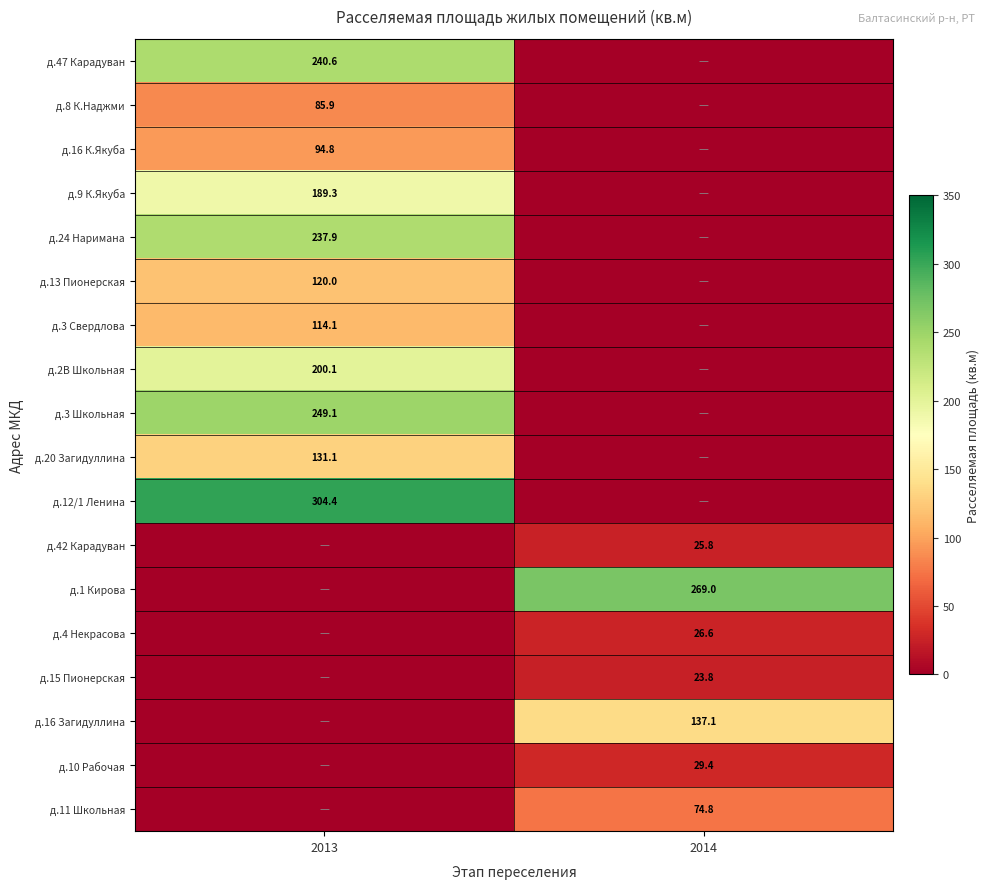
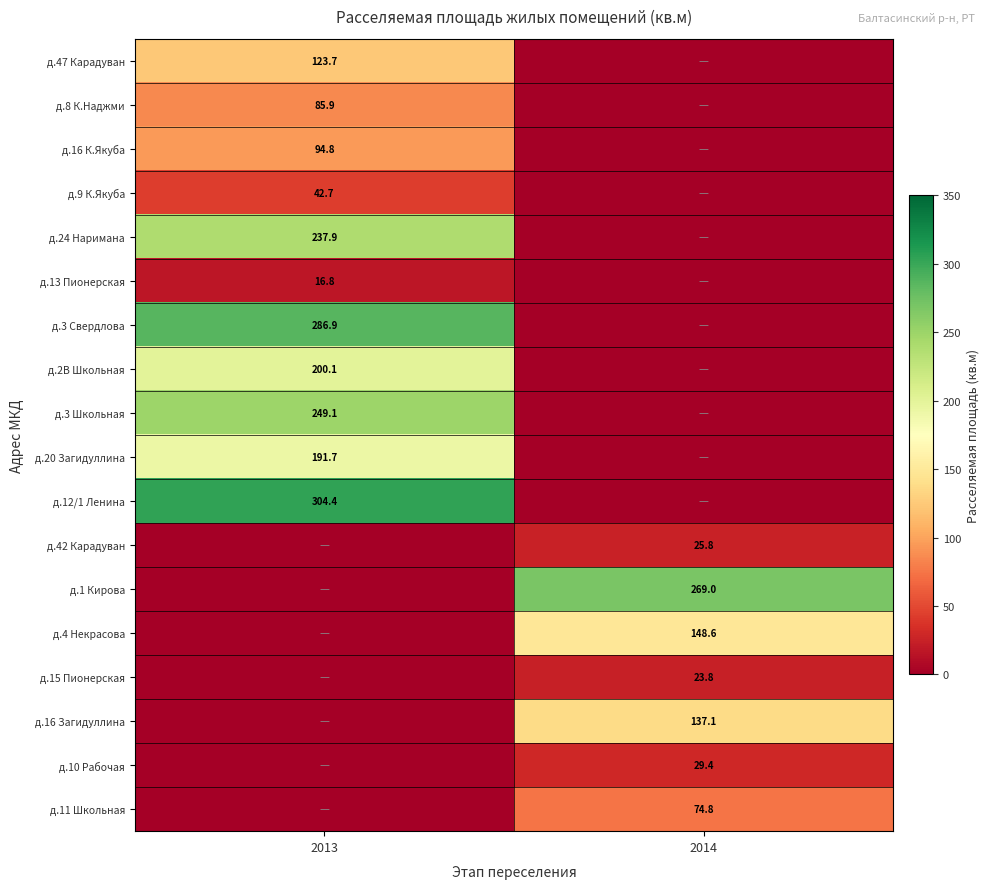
  {
    "д.47 Карадуван": {
-     "2013": 240.6
+     "2013": 123.7
    },
    "д.8 К.Наджми": {
      "2013": 85.9
    },
    "д.16 К.Якуба": {
      "2013": 94.8
    },
    "д.9 К.Якуба": {
-     "2013": 189.3
+     "2013": 42.7
    },
    "д.24 Наримана": {
      "2013": 237.9
    },
    "д.13 Пионерская": {
-     "2013": 120.0
+     "2013": 16.8
    },
    "д.3 Свердлова": {
-     "2013": 114.1
+     "2013": 286.9
    },
    "д.2В Школьная": {
      "2013": 200.1
    },
    "д.3 Школьная": {
      "2013": 249.1
    },
    "д.20 Загидуллина": {
-     "2013": 131.1
+     "2013": 191.7
    },
    "д.12/1 Ленина": {
      "2013": 304.4
    },
    "д.42 Карадуван": {
      "2014": 25.8
    },
    "д.1 Кирова": {
      "2014": 269.0
    },
    "д.4 Некрасова": {
-     "2014": 26.6
+     "2014": 148.6
    },
    "д.15 Пионерская": {
      "2014": 23.8
    },
    "д.16 Загидуллина": {
      "2014": 137.1
    },
    "д.10 Рабочая": {
      "2014": 29.4
    },
    "д.11 Школьная": {
      "2014": 74.8
    }
  }
